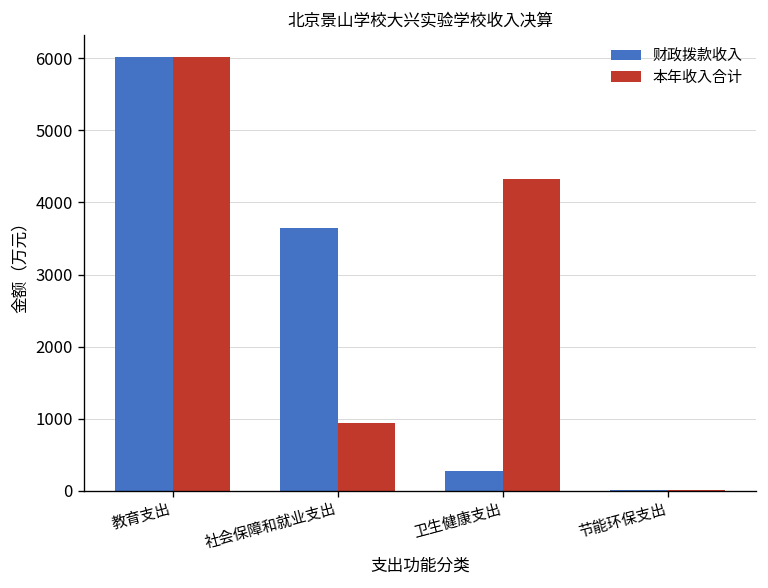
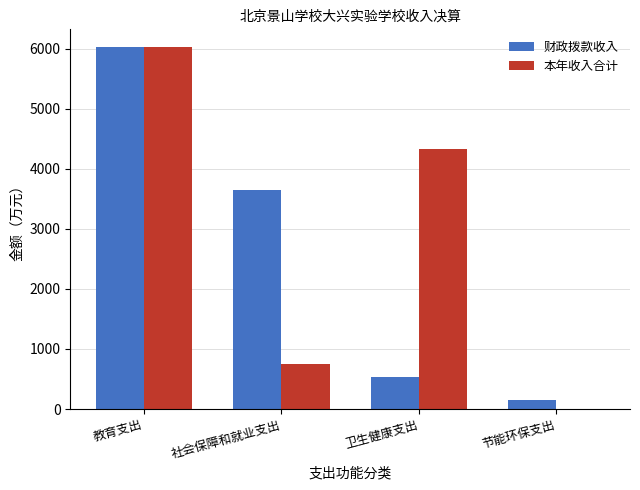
  {
    "财政拨款收入": {
      "教育支出": 6000,
      "社会保障和就业支出": 3600,
-     "卫生健康支出": 300,
-     "节能环保支出": 0
+     "卫生健康支出": 500,
+     "节能环保支出": 200
    },
    "本年收入合计": {
      "教育支出": 6000,
-     "社会保障和就业支出": 900,
+     "社会保障和就业支出": 800,
      "卫生健康支出": 4300
    }
  }
